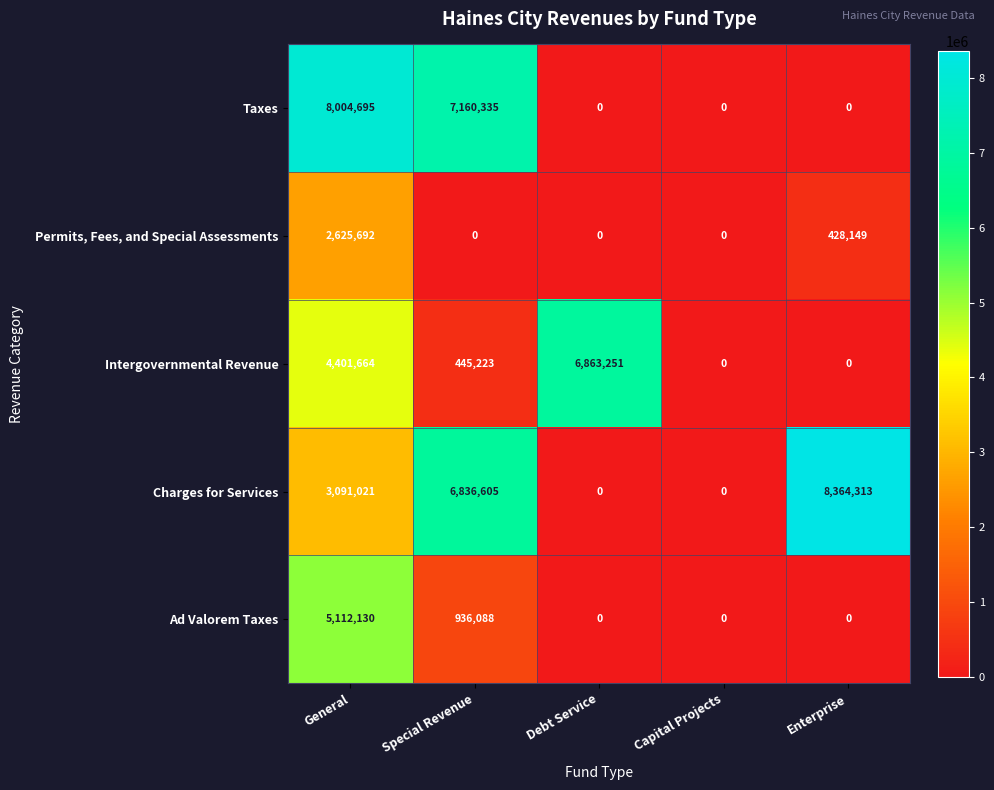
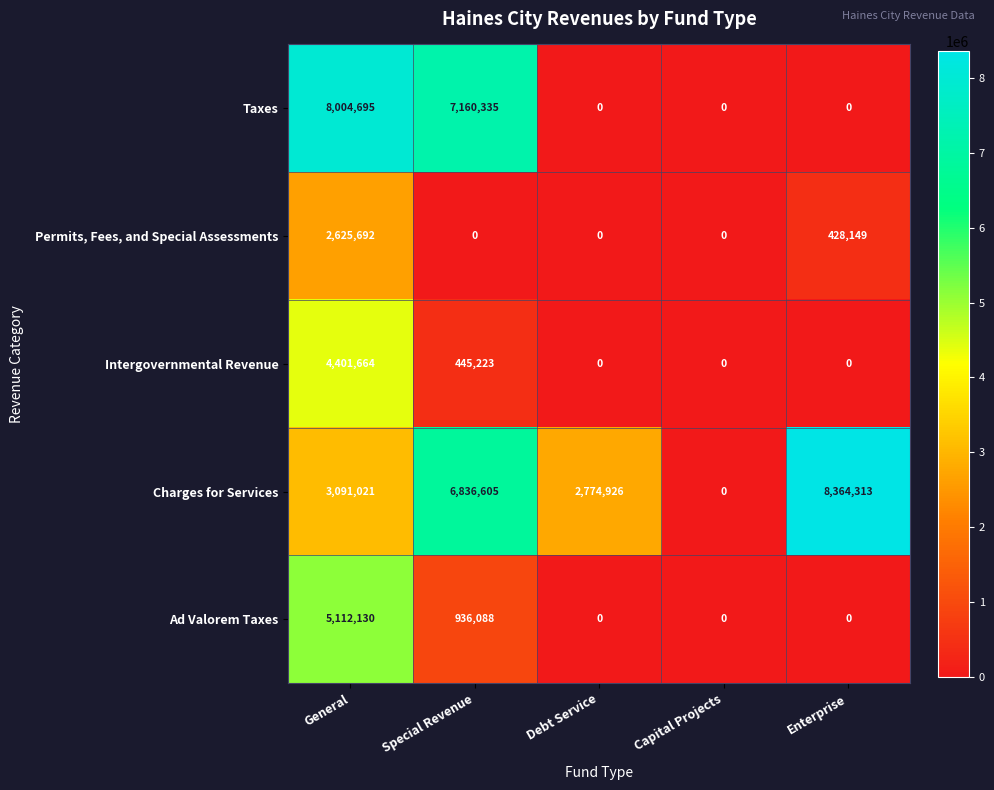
  {
    "Taxes": {
      "General": "8,004,695",
      "Special Revenue": "7,160,335",
      "Debt Service": "0",
      "Capital Projects": "0",
      "Enterprise": "0"
    },
    "Permits, Fees, and Special Assessments": {
      "General": "2,625,692",
      "Special Revenue": "0",
      "Debt Service": "0",
      "Capital Projects": "0",
      "Enterprise": "428,149"
    },
    "Intergovernmental Revenue": {
      "General": "4,401,664",
      "Special Revenue": "445,223",
-     "Debt Service": "6,863,251",
+     "Debt Service": "0",
      "Capital Projects": "0",
      "Enterprise": "0"
    },
    "Charges for Services": {
      "General": "3,091,021",
      "Special Revenue": "6,836,605",
-     "Debt Service": "0",
+     "Debt Service": "2,774,926",
      "Capital Projects": "0",
      "Enterprise": "8,364,313"
    },
    "Ad Valorem Taxes": {
      "General": "5,112,130",
      "Special Revenue": "936,088",
      "Debt Service": "0",
      "Capital Projects": "0",
      "Enterprise": "0"
    }
  }
